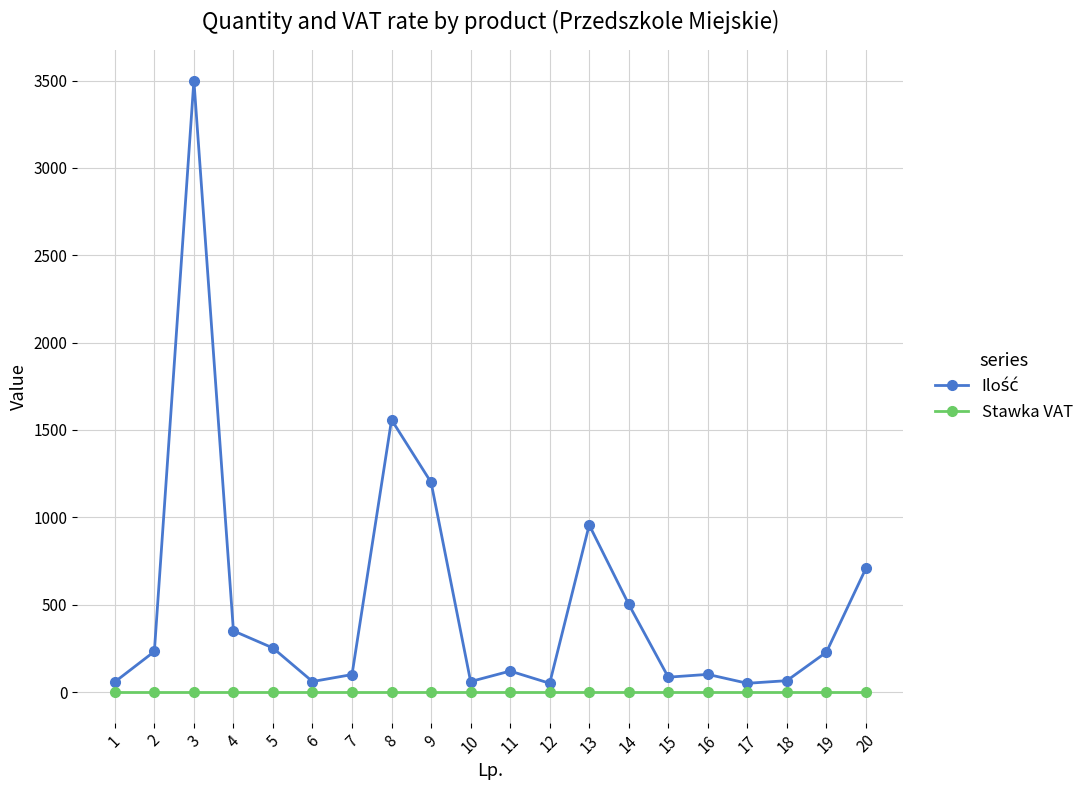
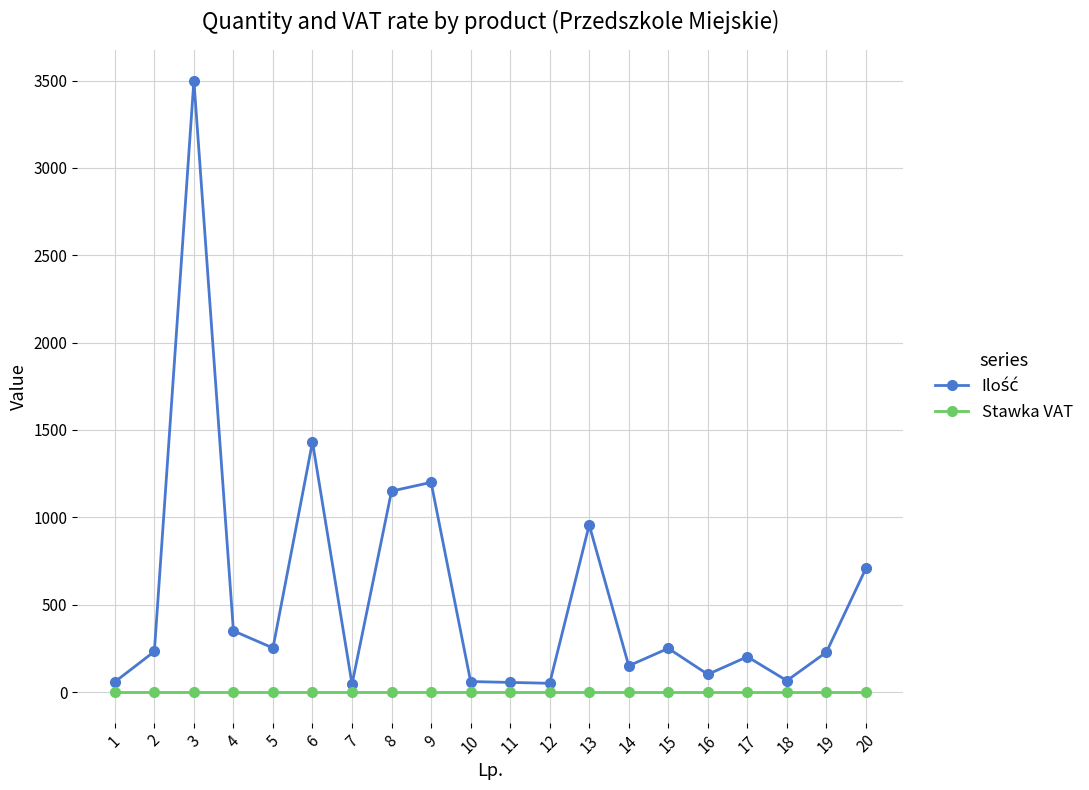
  {
    "Ilość": {
      "1": 60,
      "2": 230,
      "3": 3500,
      "4": 350,
      "5": 250,
-     "6": 60,
-     "7": 100,
-     "8": 1560,
+     "6": 1430,
+     "7": 50,
+     "8": 1150,
      "9": 1200,
      "10": 60,
-     "11": 120,
+     "11": 60,
      "12": 50,
      "13": 960,
-     "14": 500,
-     "15": 90,
+     "14": 150,
+     "15": 250,
      "16": 100,
-     "17": 50,
+     "17": 200,
      "18": 70,
      "19": 230,
      "20": 710
    },
    "Stawka VAT": {
      "1": 0,
      "2": 0,
      "3": 0,
      "4": 0,
      "5": 0,
      "6": 0,
      "7": 0,
      "8": 0,
      "9": 0,
      "10": 0,
      "11": 0,
      "12": 0,
      "13": 0,
      "14": 0,
      "15": 0,
      "16": 0,
      "17": 0,
      "18": 0,
      "19": 0,
      "20": 0
    }
  }
